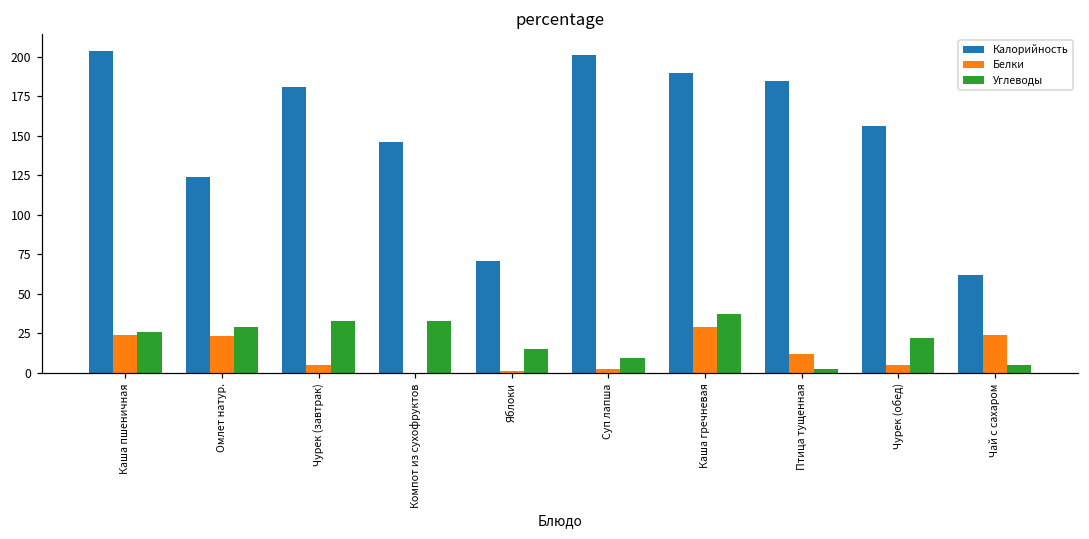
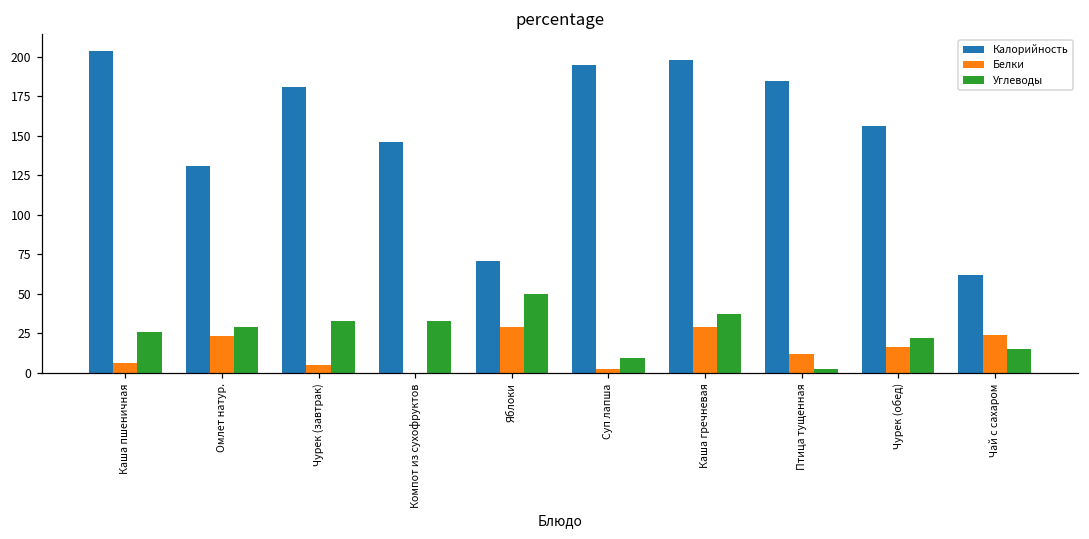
  {
    "Калорийность": {
      "Каша пшеничная": 204,
-     "Омлет натур.": 124,
+     "Омлет натур.": 131,
      "Чурек (завтрак)": 181,
      "Компот из сухофруктов": 146,
      "Яблоки": 71,
-     "Суп лапша": 201,
-     "Каша гречневая": 190,
+     "Суп лапша": 195,
+     "Каша гречневая": 198,
      "Птица тущенная": 185,
      "Чурек (обед)": 156,
      "Чай с сахаром": 62
    },
    "Белки": {
-     "Каша пшеничная": 24,
+     "Каша пшеничная": 6,
      "Омлет натур.": 23,
      "Чурек (завтрак)": 5,
      "Компот из сухофруктов": 0,
-     "Яблоки": 1,
+     "Яблоки": 29,
      "Суп лапша": 2,
      "Каша гречневая": 29,
      "Птица тущенная": 12,
-     "Чурек (обед)": 5,
+     "Чурек (обед)": 16,
      "Чай с сахаром": 24
    },
    "Углеводы": {
      "Каша пшеничная": 26,
      "Омлет натур.": 29,
      "Чурек (завтрак)": 33,
      "Компот из сухофруктов": 33,
-     "Яблоки": 15,
+     "Яблоки": 50,
      "Суп лапша": 9,
      "Каша гречневая": 37,
      "Птица тущенная": 2,
      "Чурек (обед)": 22,
-     "Чай с сахаром": 5
+     "Чай с сахаром": 15
    }
  }
